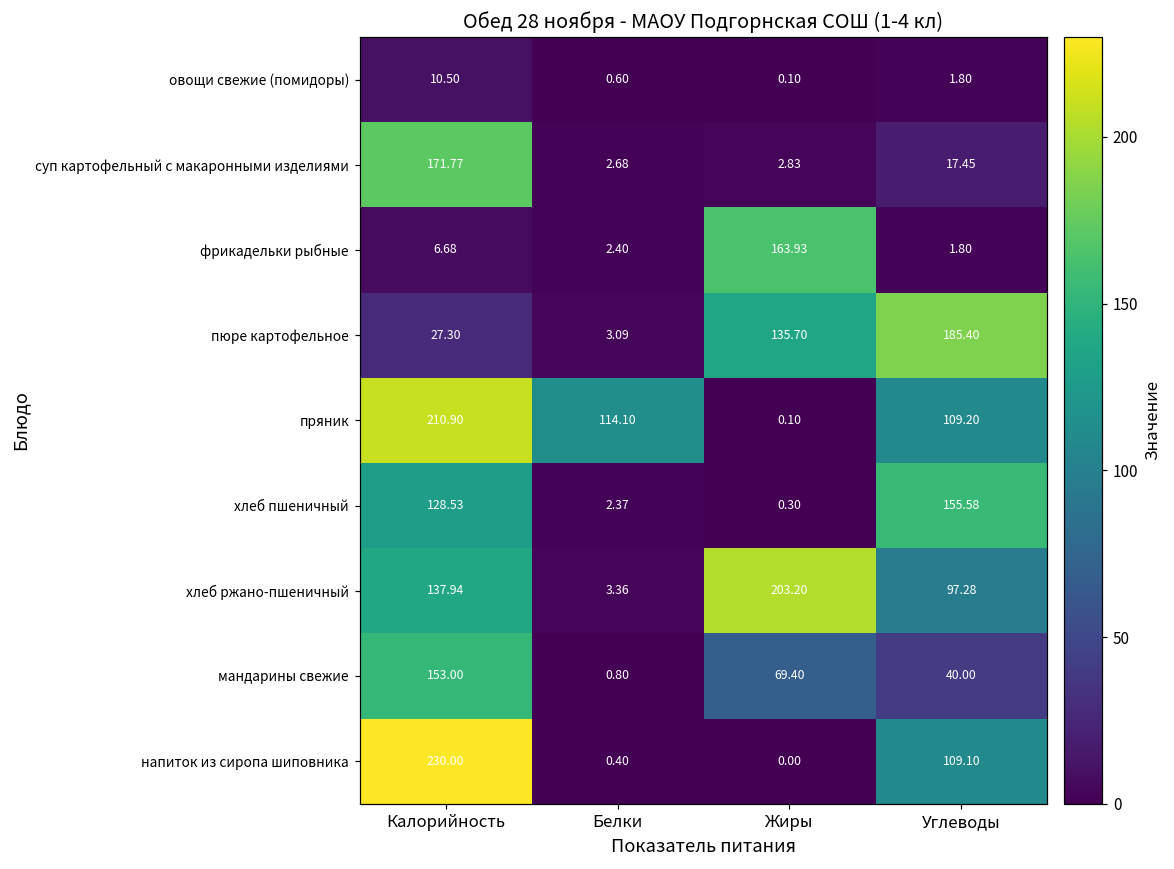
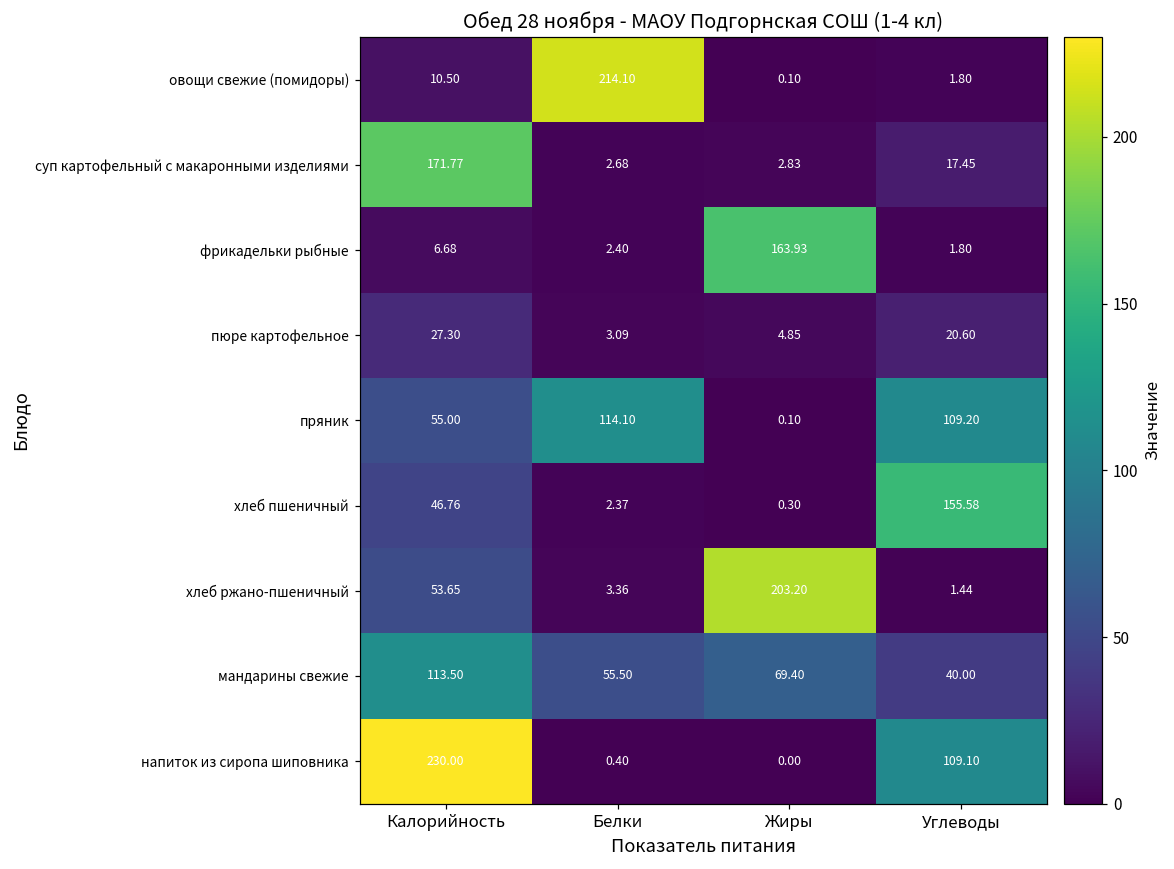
  {
    "овощи свежие (помидоры)": {
      "Калорийность": 10.50,
-     "Белки": 0.60,
+     "Белки": 214.10,
      "Жиры": 0.10,
      "Углеводы": 1.80
    },
    "суп картофельный с макаронными изделиями": {
      "Калорийность": 171.77,
      "Белки": 2.68,
      "Жиры": 2.83,
      "Углеводы": 17.45
    },
    "фрикадельки рыбные": {
      "Калорийность": 6.68,
      "Белки": 2.40,
      "Жиры": 163.93,
      "Углеводы": 1.80
    },
    "пюре картофельное": {
      "Калорийность": 27.30,
      "Белки": 3.09,
-     "Жиры": 135.70,
-     "Углеводы": 185.40
+     "Жиры": 4.85,
+     "Углеводы": 20.60
    },
    "пряник": {
-     "Калорийность": 210.90,
+     "Калорийность": 55.00,
      "Белки": 114.10,
      "Жиры": 0.10,
      "Углеводы": 109.20
    },
    "хлеб пшеничный": {
-     "Калорийность": 128.53,
+     "Калорийность": 46.76,
      "Белки": 2.37,
      "Жиры": 0.30,
      "Углеводы": 155.58
    },
    "хлеб ржано-пшеничный": {
-     "Калорийность": 137.94,
+     "Калорийность": 53.65,
      "Белки": 3.36,
      "Жиры": 203.20,
-     "Углеводы": 97.28
+     "Углеводы": 1.44
    },
    "мандарины свежие": {
-     "Калорийность": 153.00,
-     "Белки": 0.80,
+     "Калорийность": 113.50,
+     "Белки": 55.50,
      "Жиры": 69.40,
      "Углеводы": 40.00
    },
    "напиток из сиропа шиповника": {
      "Калорийность": 230.00,
      "Белки": 0.40,
      "Жиры": 0.00,
      "Углеводы": 109.10
    }
  }
